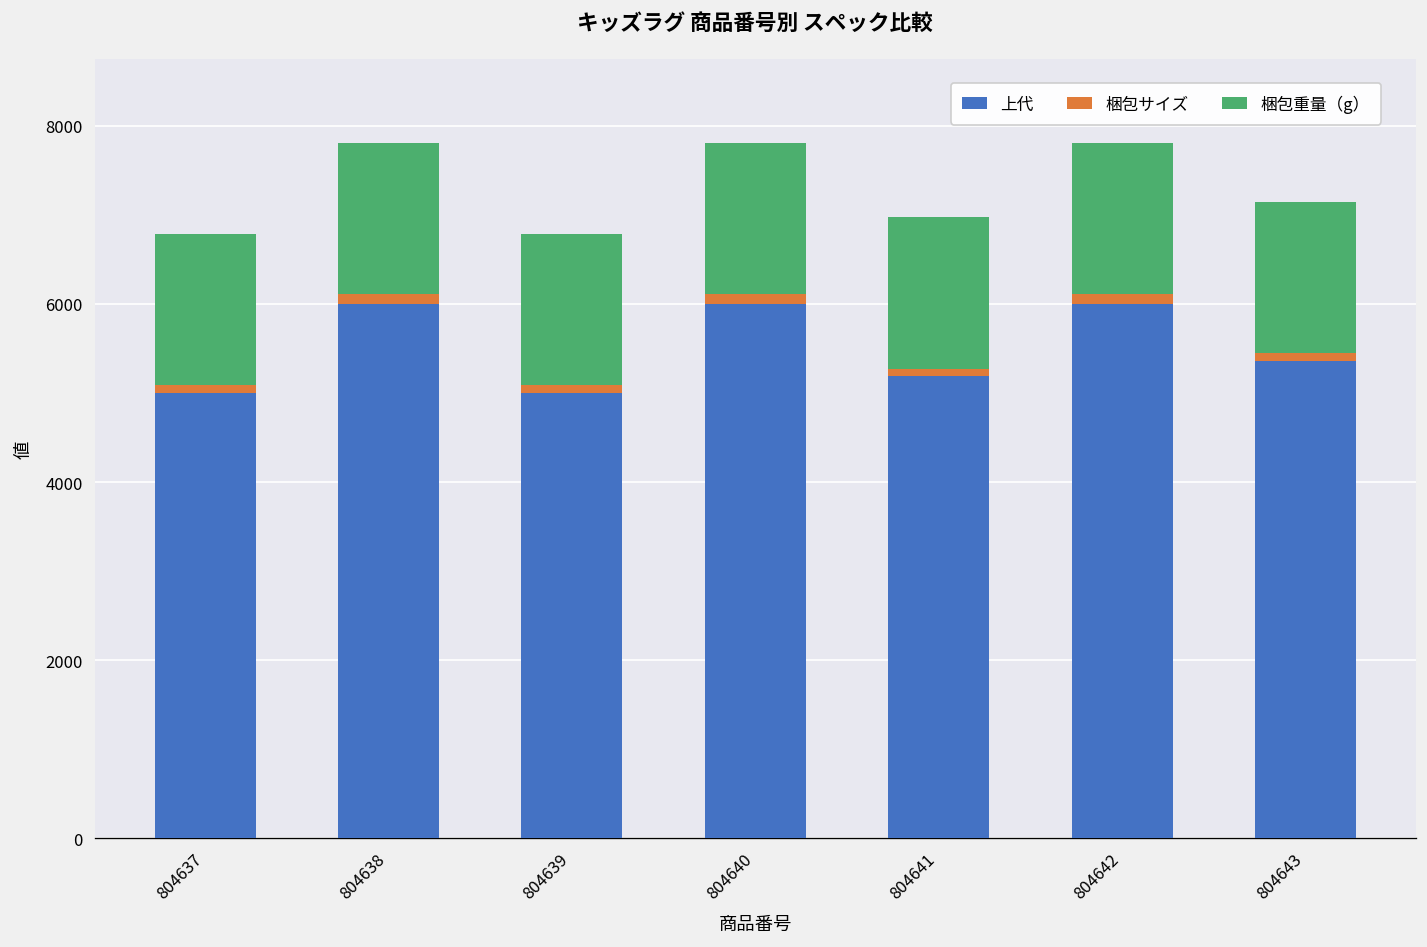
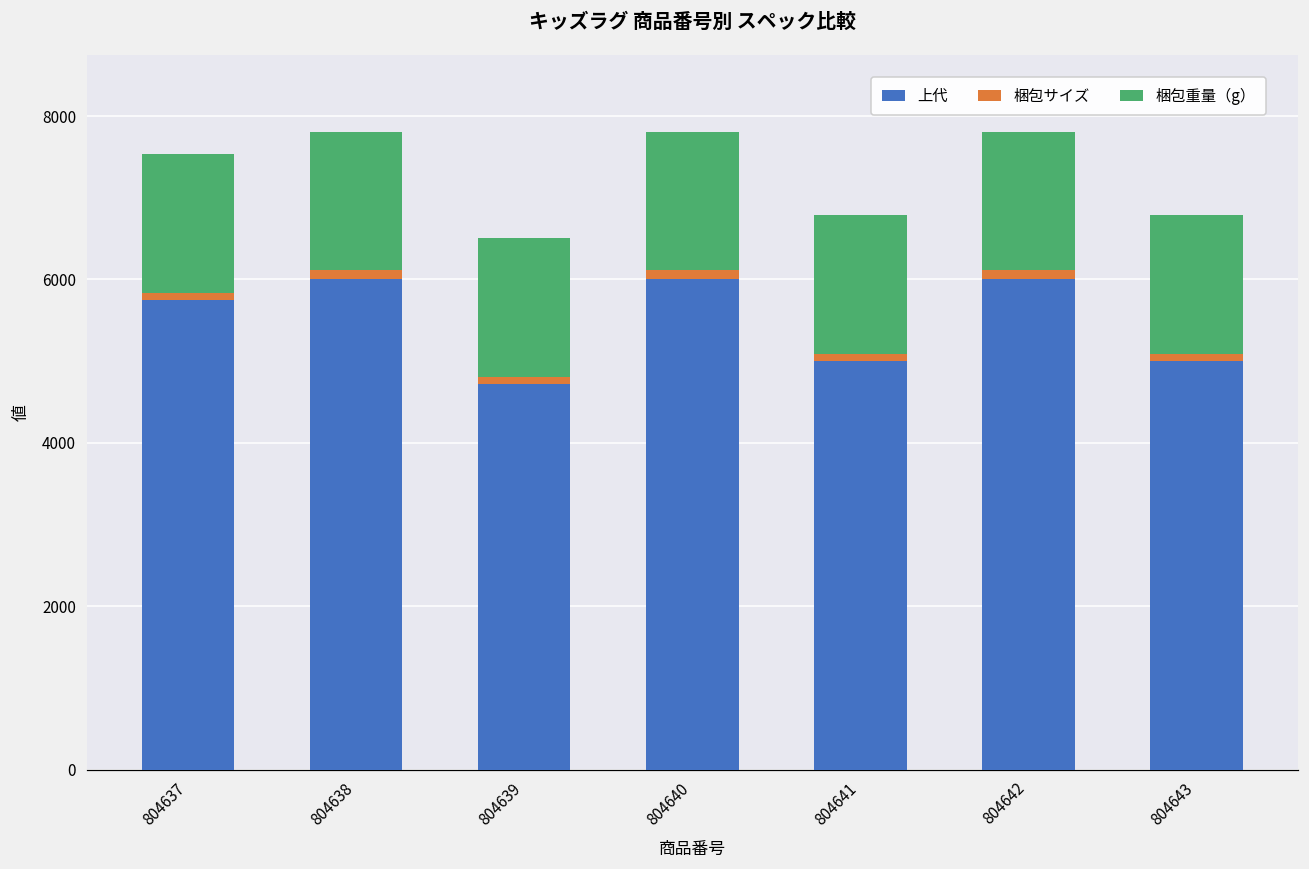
  {
    "上代": {
-     "804637": 5000,
+     "804637": 5800,
      "804638": 6000,
-     "804639": 5000,
+     "804639": 4700,
      "804640": 6000,
-     "804641": 5200,
+     "804641": 5000,
      "804642": 6000,
-     "804643": 5400
+     "804643": 5000
    },
    "梱包サイズ": {
      "804637": 100,
      "804638": 100,
      "804639": 100,
      "804640": 100,
      "804641": 100,
      "804642": 100,
      "804643": 100
    },
    "梱包重量（g）": {
      "804637": 1700,
      "804638": 1700,
      "804639": 1700,
      "804640": 1700,
      "804641": 1700,
      "804642": 1700,
      "804643": 1700
    }
  }
